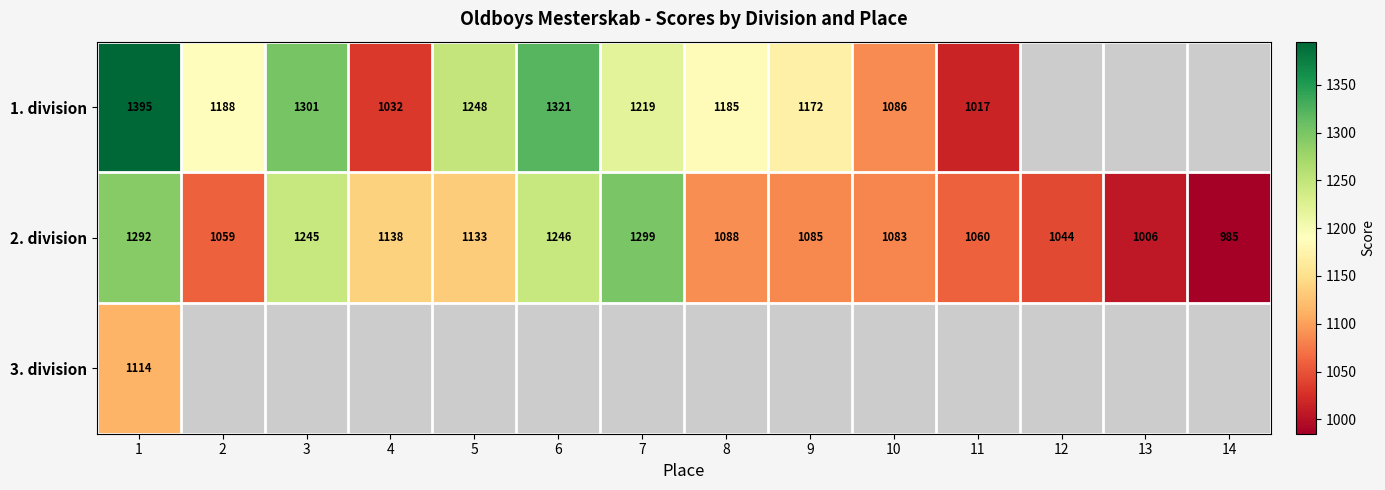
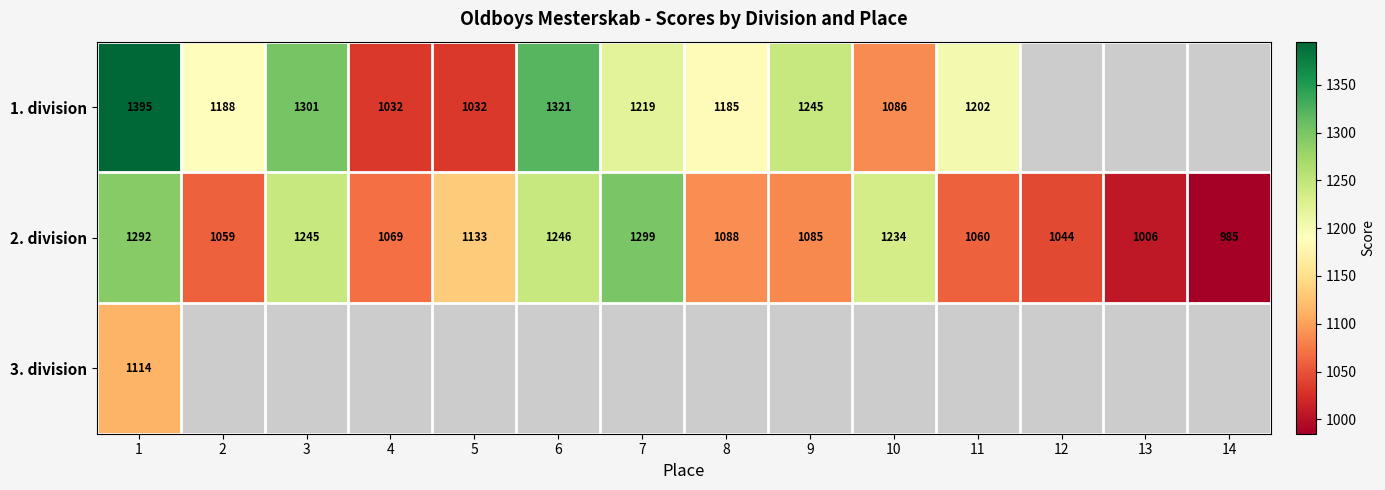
  {
    "1. division": {
      "1": 1395,
      "2": 1188,
      "3": 1301,
      "4": 1032,
-     "5": 1248,
+     "5": 1032,
      "6": 1321,
      "7": 1219,
      "8": 1185,
-     "9": 1172,
+     "9": 1245,
      "10": 1086,
-     "11": 1017
+     "11": 1202
    },
    "2. division": {
      "1": 1292,
      "2": 1059,
      "3": 1245,
-     "4": 1138,
+     "4": 1069,
      "5": 1133,
      "6": 1246,
      "7": 1299,
      "8": 1088,
      "9": 1085,
-     "10": 1083,
+     "10": 1234,
      "11": 1060,
      "12": 1044,
      "13": 1006,
      "14": 985
    },
    "3. division": {
      "1": 1114
    }
  }
